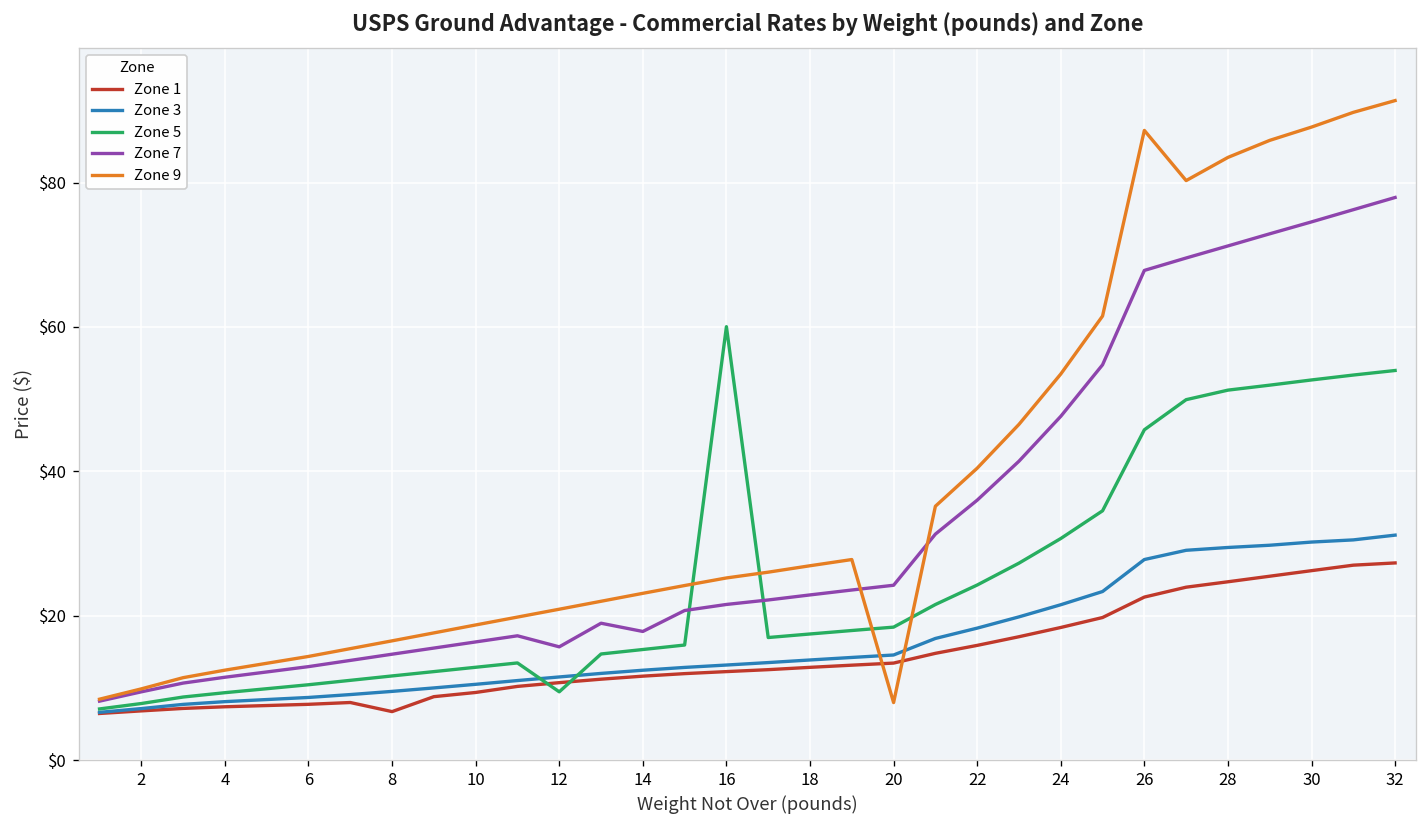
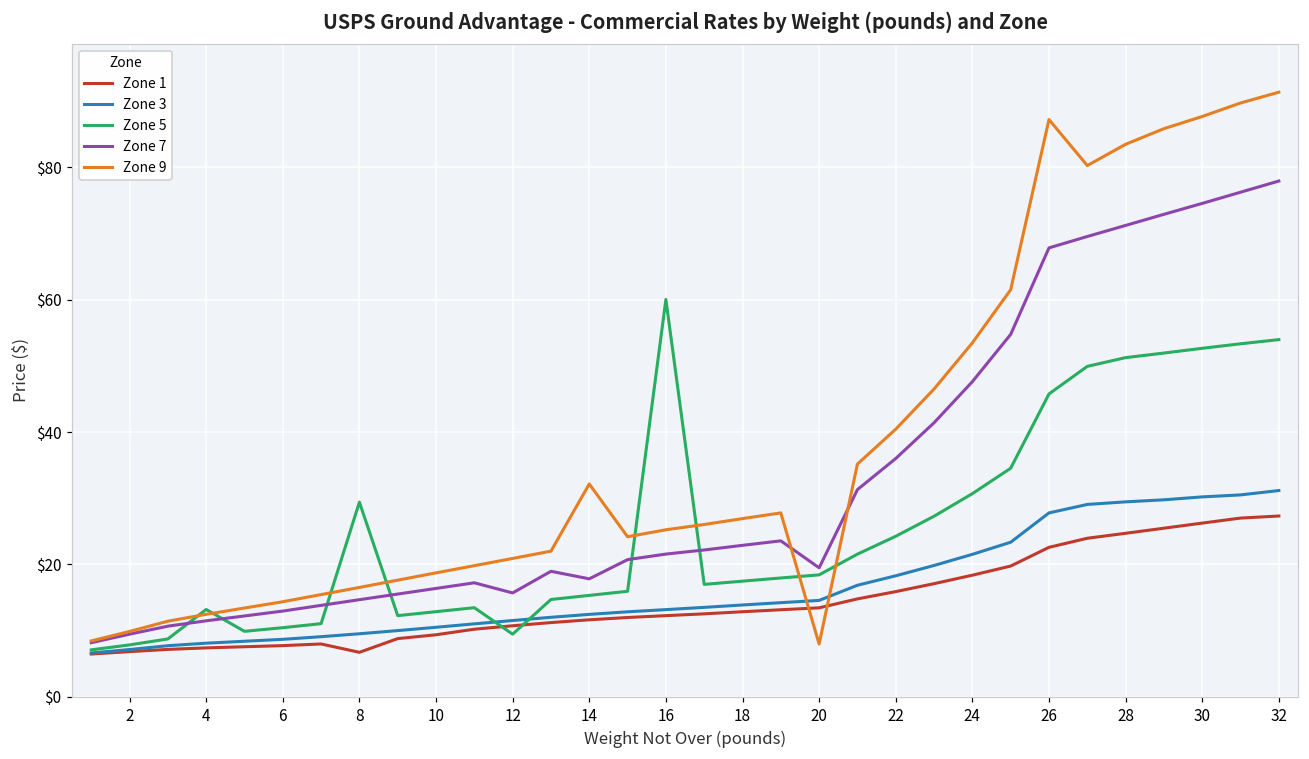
  {
    "Zone 1": {
      "4": "$7",
      "6": "$8",
      "8": "$7",
      "10": "$9",
      "12": "$11",
      "14": "$12",
      "16": "$12",
      "18": "$13",
      "20": "$13",
      "22": "$16",
      "24": "$18",
      "26": "$23",
      "28": "$25",
      "30": "$26",
      "32": "$27"
    },
    "Zone 3": {
      "4": "$8",
      "6": "$9",
      "8": "$10",
      "10": "$11",
      "12": "$12",
      "14": "$12",
      "16": "$13",
      "18": "$14",
      "20": "$15",
      "22": "$18",
      "24": "$22",
      "26": "$28",
      "28": "$29",
      "30": "$30",
      "32": "$31"
    },
    "Zone 5": {
      "2": "$8",
-     "4": "$9",
+     "4": "$13",
      "6": "$10",
-     "8": "$12",
+     "8": "$29",
      "10": "$13",
      "12": "$9",
      "14": "$15",
      "16": "$60",
      "18": "$17",
      "20": "$18",
      "22": "$24",
      "24": "$31",
      "26": "$46",
      "28": "$51",
      "30": "$53",
      "32": "$54"
    },
    "Zone 7": {
      "4": "$11",
      "6": "$13",
      "8": "$15",
      "10": "$16",
      "12": "$16",
      "14": "$18",
      "16": "$22",
      "18": "$23",
-     "20": "$24",
+     "20": "$20",
      "22": "$36",
      "24": "$48",
      "26": "$68",
      "28": "$71",
      "30": "$75",
      "32": "$78"
    },
    "Zone 9": {
      "4": "$12",
      "6": "$14",
      "8": "$17",
      "10": "$19",
      "12": "$21",
-     "14": "$23",
+     "14": "$32",
      "16": "$25",
      "18": "$27",
      "20": "$8",
      "22": "$40",
      "24": "$53",
      "26": "$87",
      "28": "$83",
      "30": "$88",
      "32": "$91"
    }
  }
